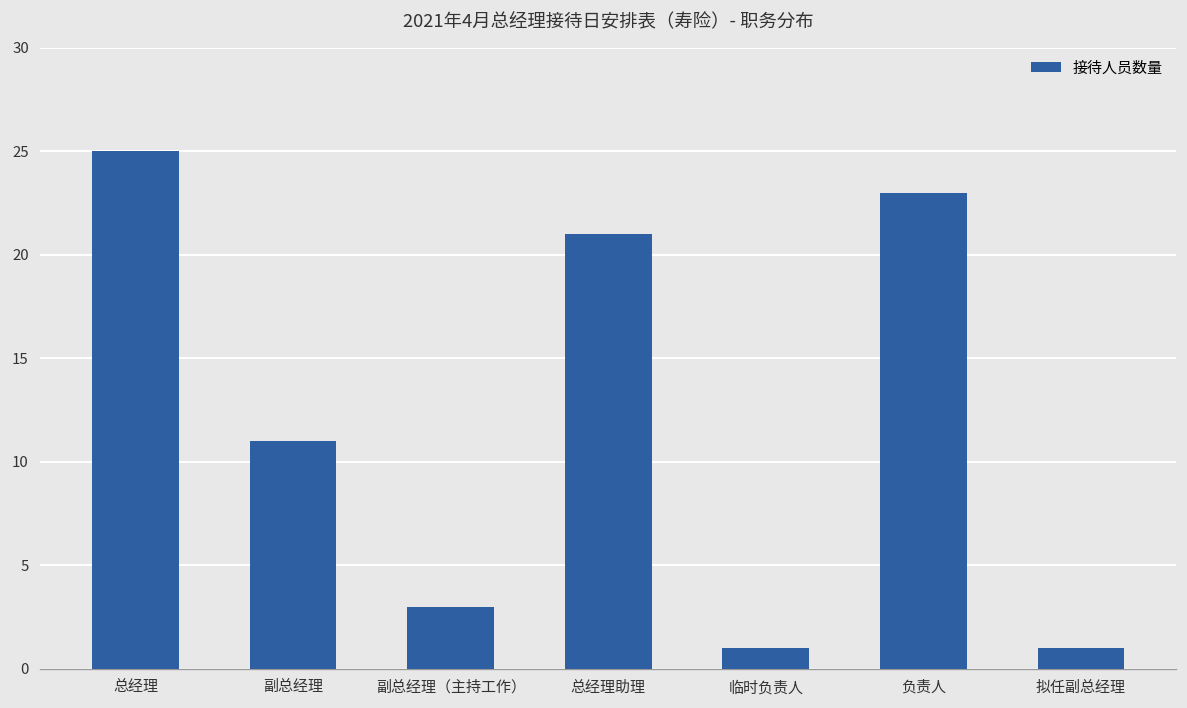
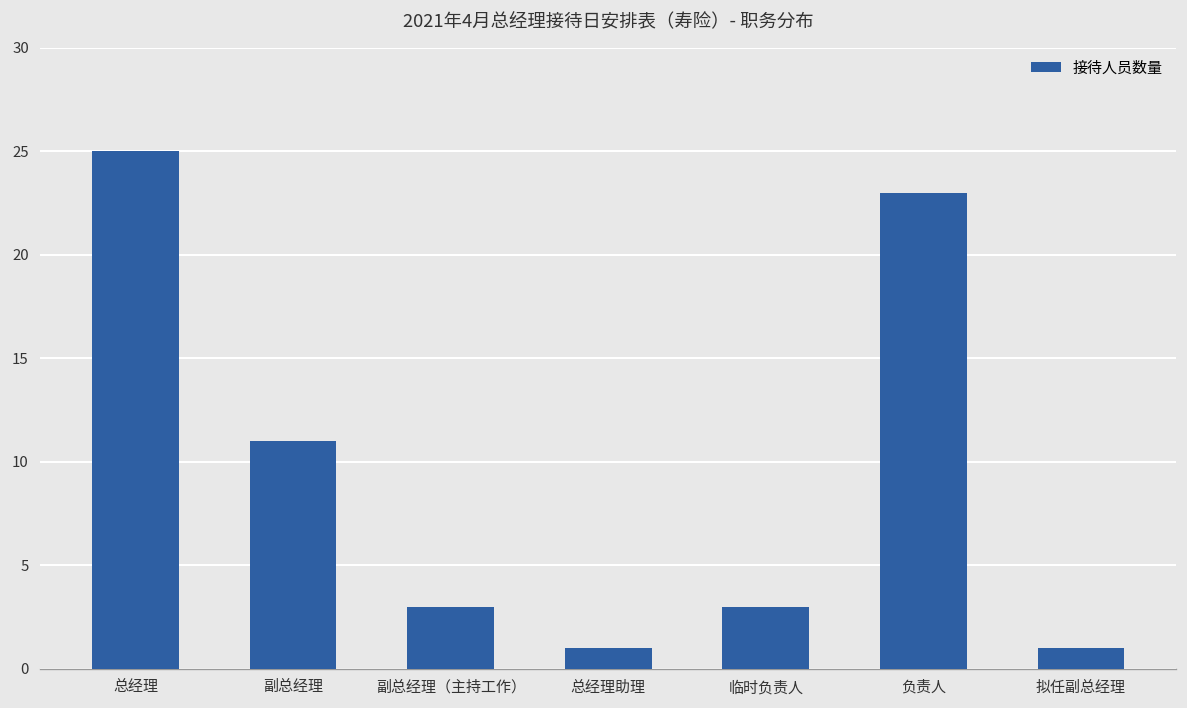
  {
    "总经理": 25,
    "副总经理": 11,
    "副总经理（主持工作）": 3,
-   "总经理助理": 21,
-   "临时负责人": 1,
+   "总经理助理": 1,
+   "临时负责人": 3,
    "负责人": 23,
    "拟任副总经理": 1
  }
